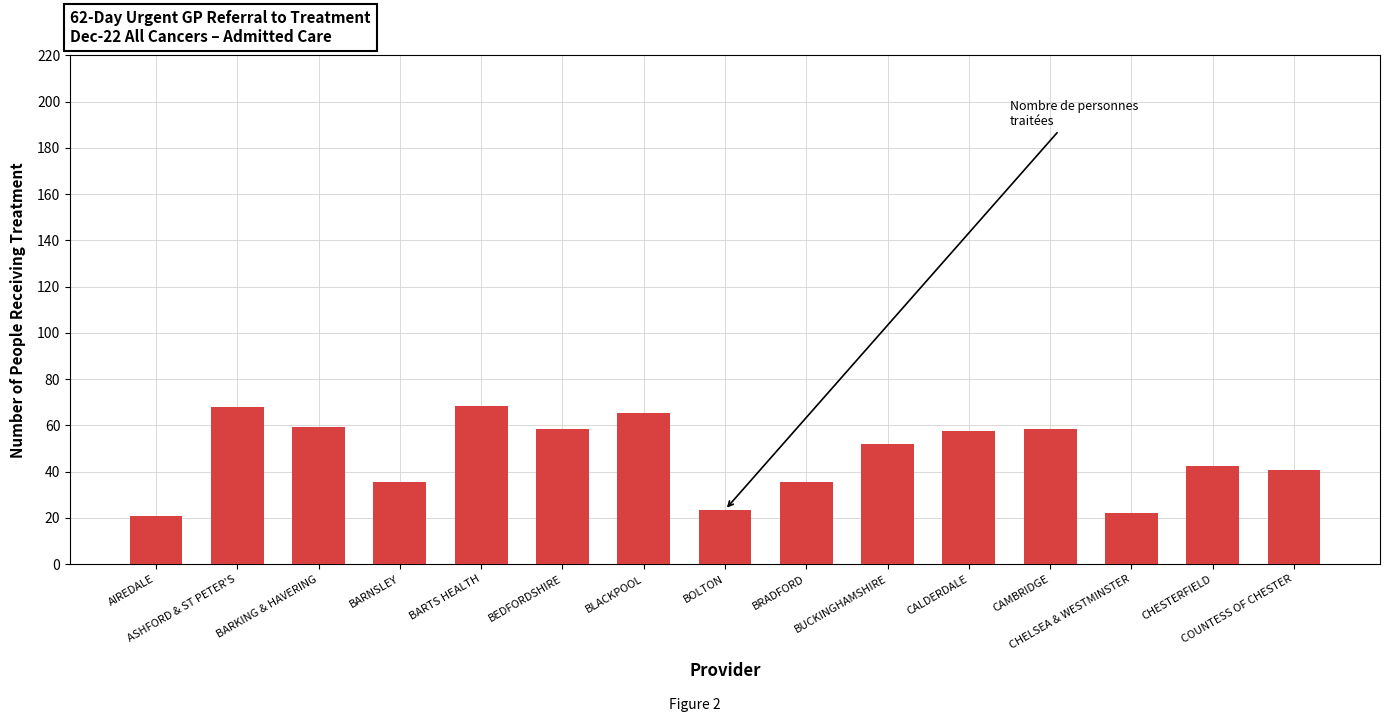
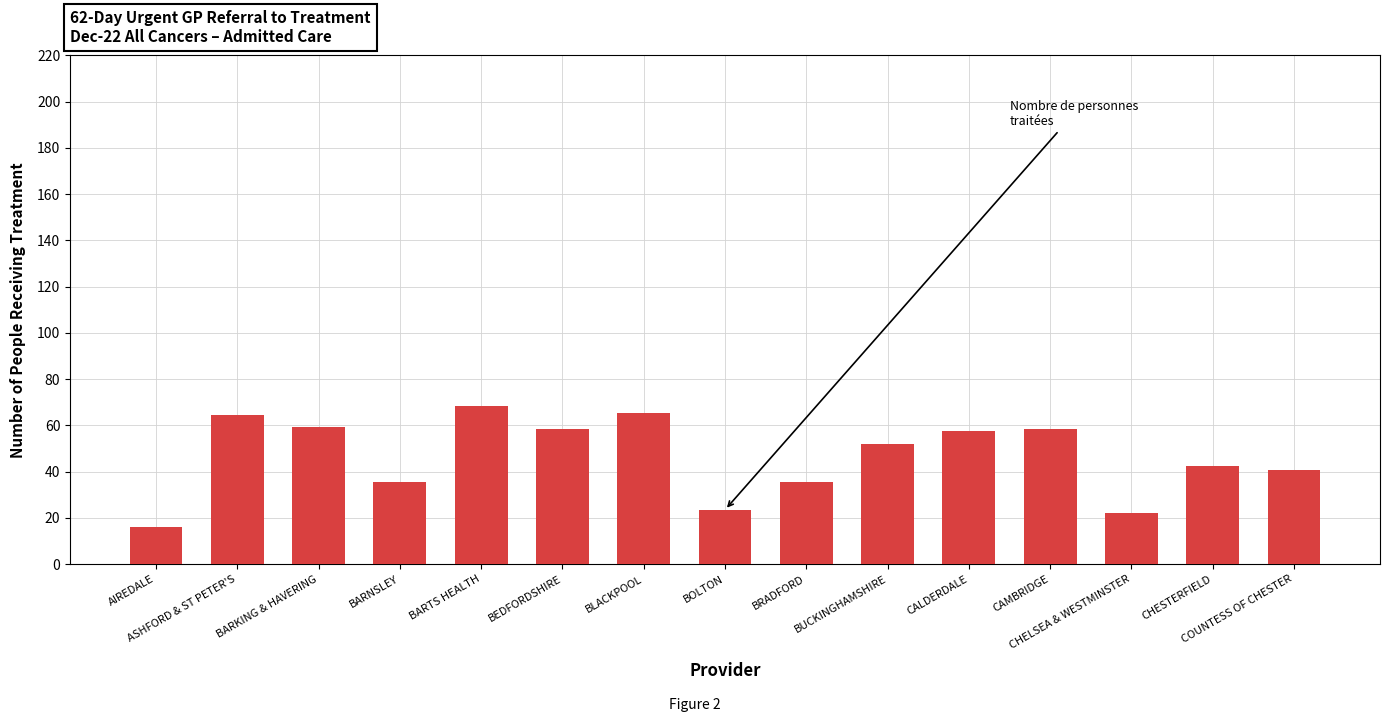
  {
-   "AIREDALE": 21,
-   "ASHFORD & ST PETER'S": 68,
+   "AIREDALE": 16,
+   "ASHFORD & ST PETER'S": 65,
    "BARKING & HAVERING": 60,
    "BARNSLEY": 36,
    "BARTS HEALTH": 69,
    "BEDFORDSHIRE": 59,
    "BLACKPOOL": 66,
    "BOLTON": 24,
    "BRADFORD": 36,
    "BUCKINGHAMSHIRE": 52,
    "CALDERDALE": 58,
    "CAMBRIDGE": 59,
    "CHELSEA & WESTMINSTER": 22,
    "CHESTERFIELD": 43,
    "COUNTESS OF CHESTER": 41
  }
